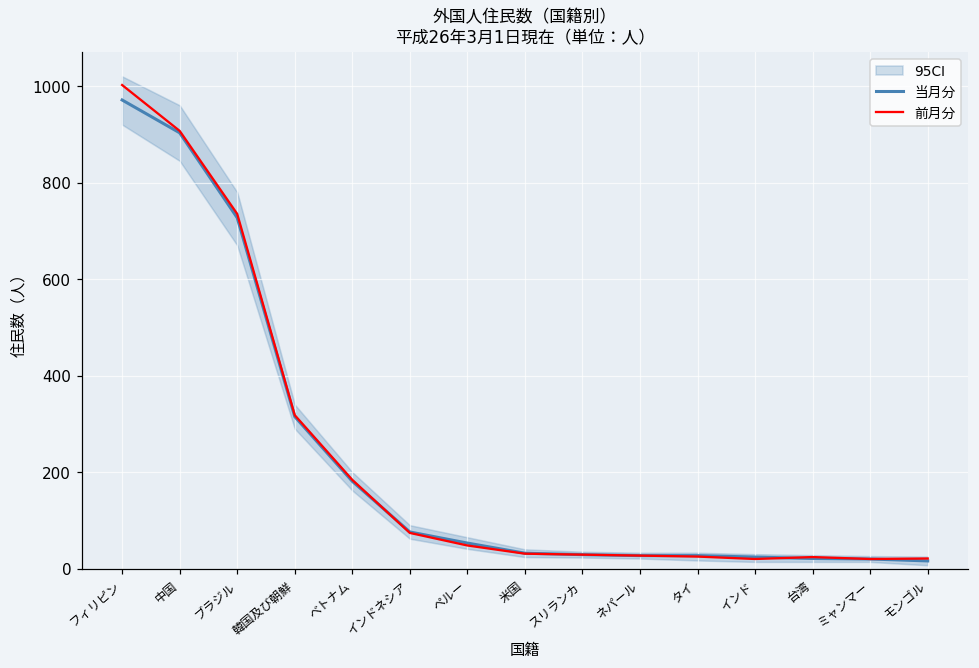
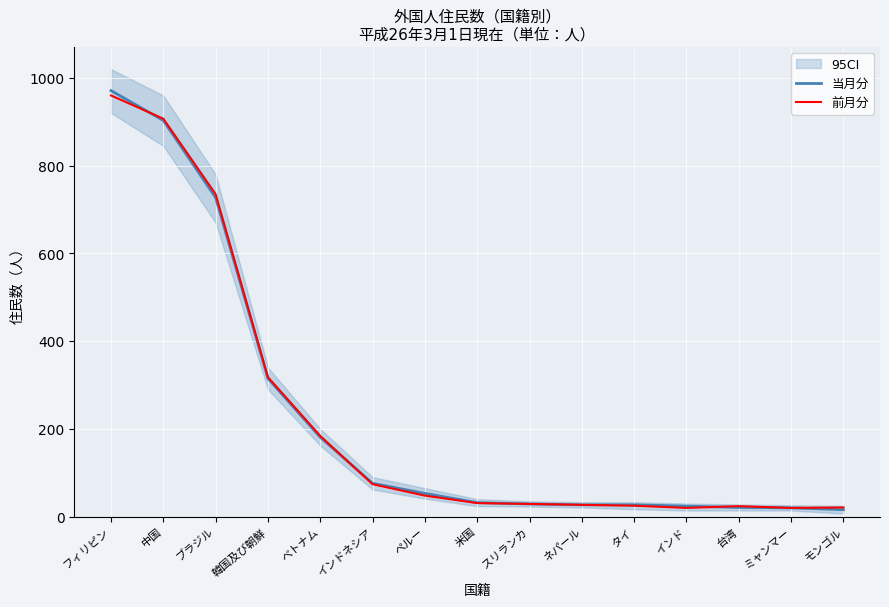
  {
    "前月分": {
-     "フィリピン": 1000,
+     "フィリピン": 960,
      "ブラジル": 740
    }
  }
